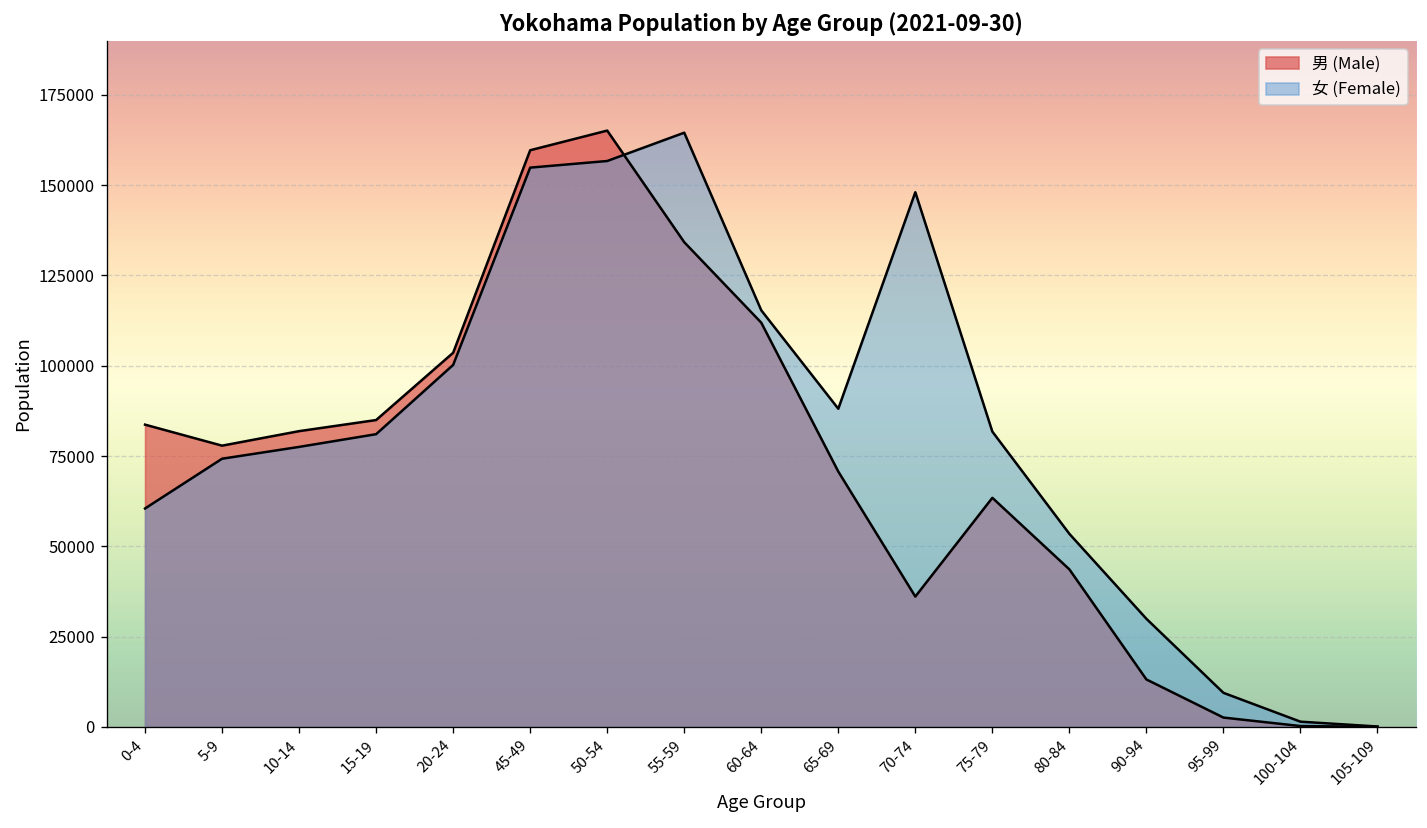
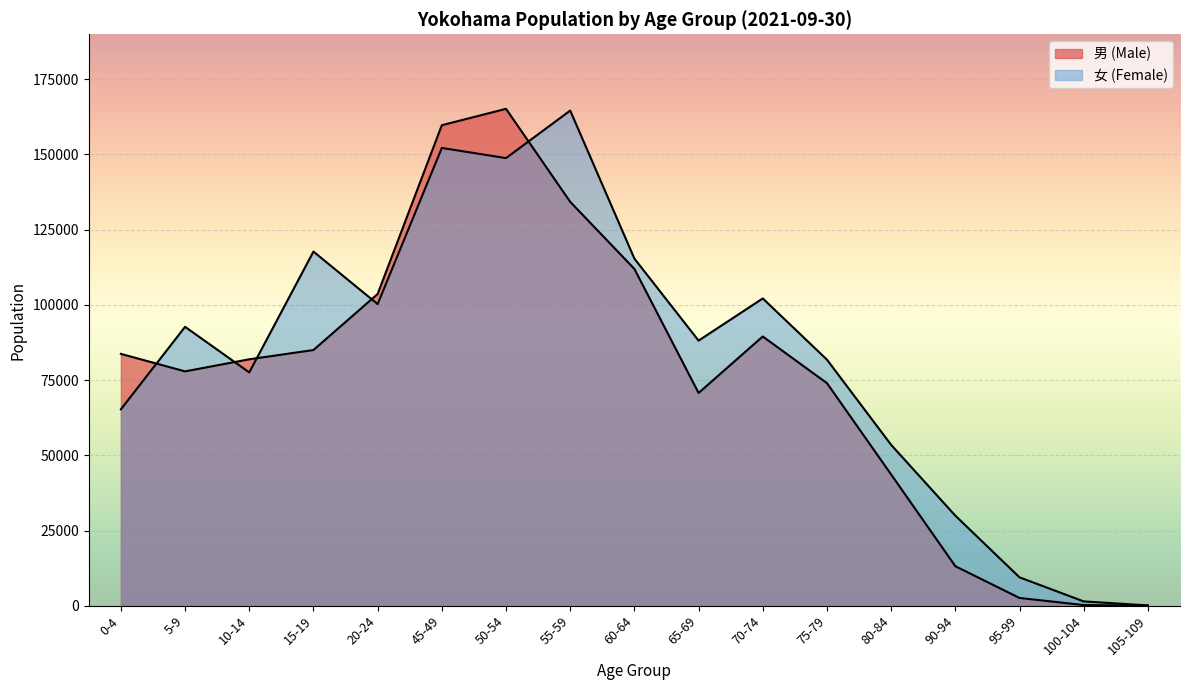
  {
    "男 (Male)": {
      "0-4": 84000,
      "5-9": 78000,
      "10-14": 82000,
      "15-19": 85000,
      "20-24": 104000,
      "45-49": 160000,
      "50-54": 165000,
      "55-59": 134000,
      "60-64": 112000,
      "65-69": 71000,
-     "70-74": 36000,
-     "75-79": 63000,
+     "70-74": 89000,
+     "75-79": 74000,
      "80-84": 44000,
      "90-94": 13000,
      "95-99": 3000,
      "100-104": 0
    },
    "女 (Female)": {
-     "0-4": 60000,
-     "5-9": 74000,
+     "0-4": 65000,
+     "5-9": 93000,
      "10-14": 78000,
-     "15-19": 81000,
+     "15-19": 118000,
      "20-24": 100000,
-     "45-49": 155000,
-     "50-54": 157000,
+     "45-49": 152000,
+     "50-54": 149000,
      "55-59": 165000,
      "60-64": 115000,
      "65-69": 88000,
-     "70-74": 148000,
+     "70-74": 102000,
      "75-79": 82000,
      "80-84": 53000,
      "90-94": 30000,
      "95-99": 9000,
      "100-104": 1000
    }
  }
